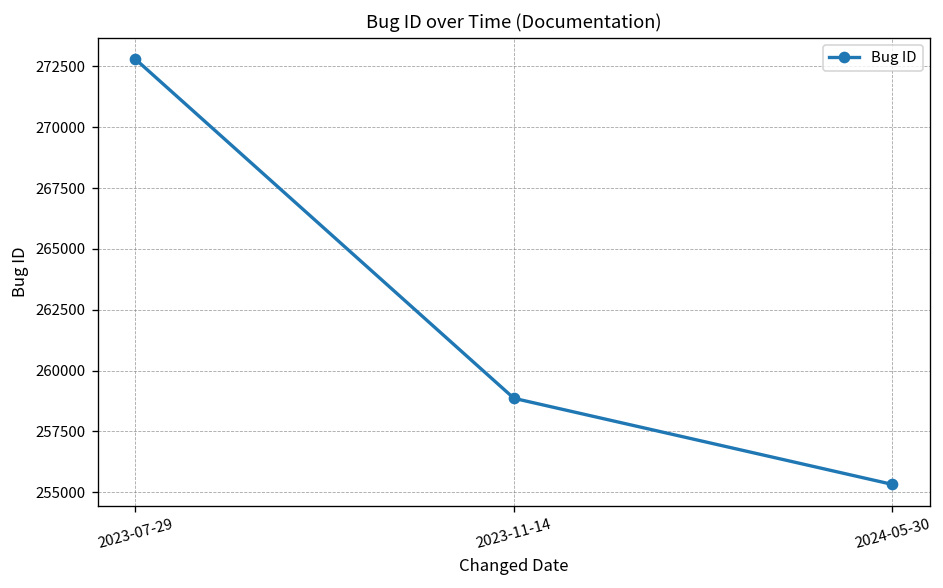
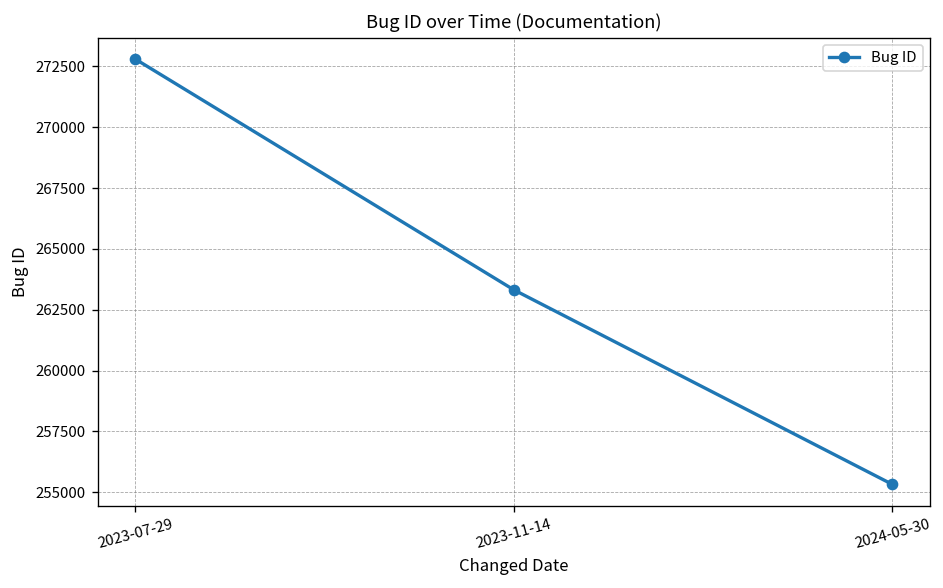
  {
    "2023-07-29": 272800,
-   "2023-11-14": 258900,
+   "2023-11-14": 263300,
    "2024-05-30": 255300
  }
